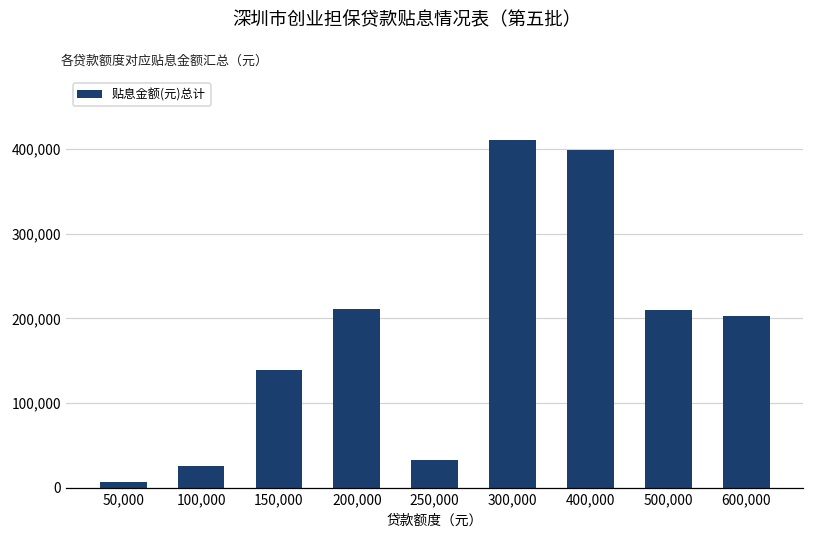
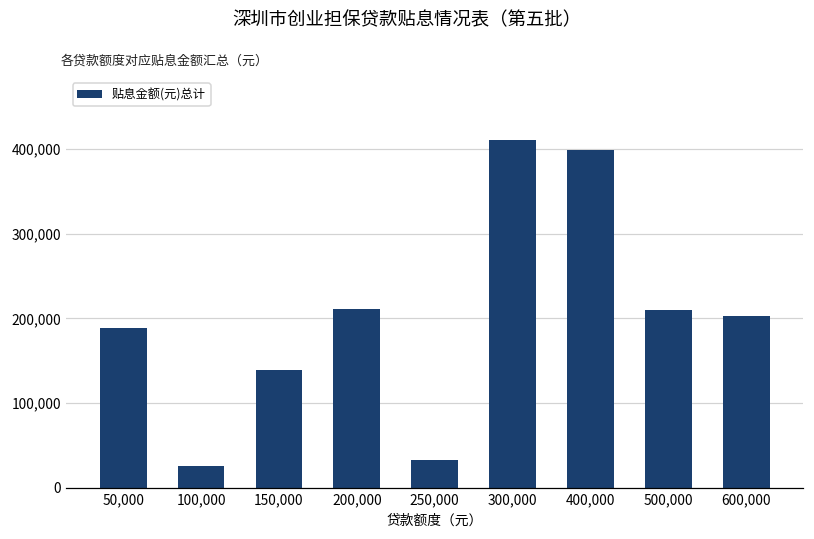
  {
-   "50,000": "10,000",
+   "50,000": "190,000",
    "100,000": "30,000",
    "150,000": "140,000",
    "200,000": "210,000",
    "250,000": "30,000",
    "300,000": "410,000",
    "400,000": "400,000",
    "500,000": "210,000",
    "600,000": "200,000"
  }
